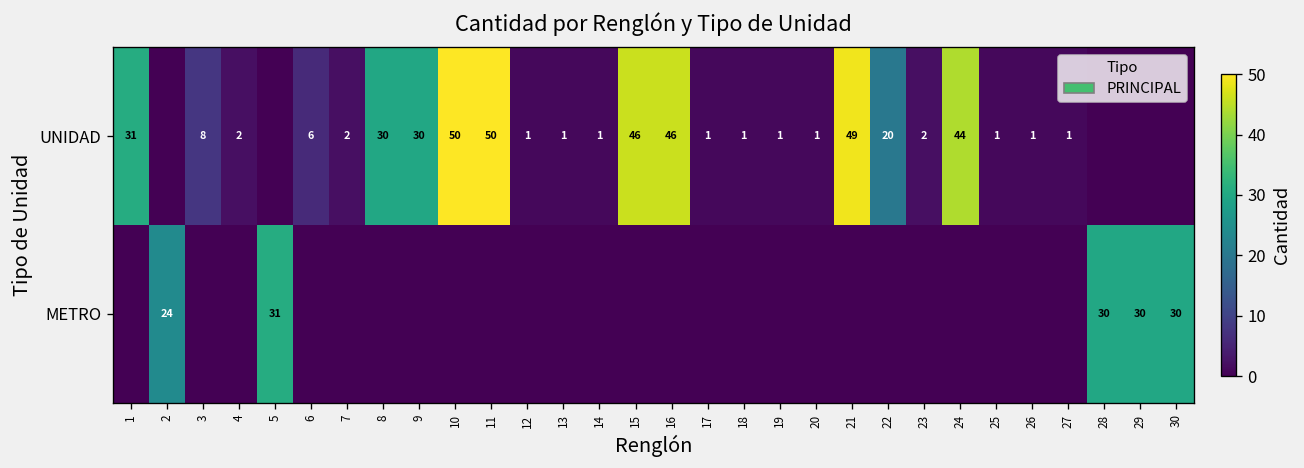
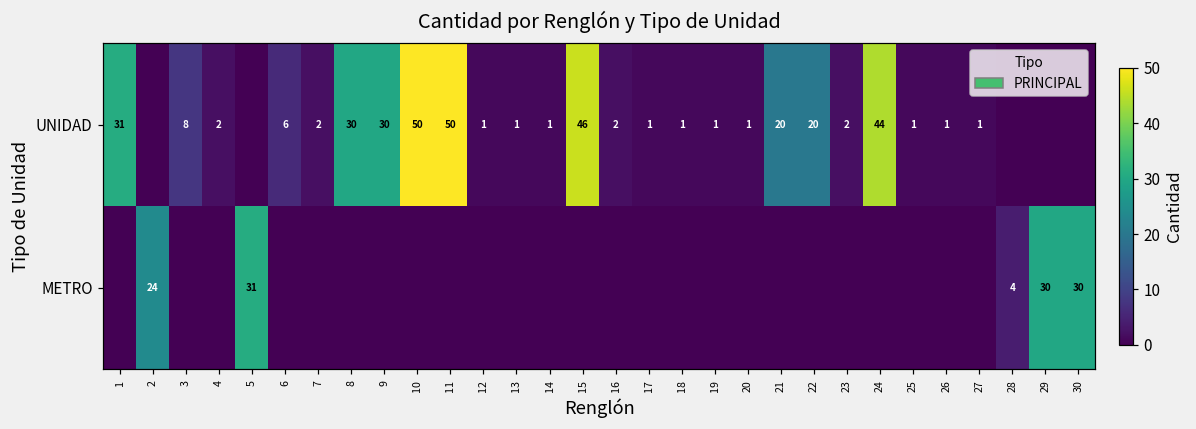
  {
    "UNIDAD": {
      "1": 31,
      "3": 8,
      "4": 2,
      "6": 6,
      "7": 2,
      "8": 30,
      "9": 30,
      "10": 50,
      "11": 50,
      "12": 1,
      "13": 1,
      "14": 1,
      "15": 46,
-     "16": 46,
+     "16": 2,
      "17": 1,
      "18": 1,
      "19": 1,
      "20": 1,
-     "21": 49,
+     "21": 20,
      "22": 20,
      "23": 2,
      "24": 44,
      "25": 1,
      "26": 1,
      "27": 1
    },
    "METRO": {
      "2": 24,
      "5": 31,
-     "28": 30,
+     "28": 4,
      "29": 30,
      "30": 30
    }
  }
